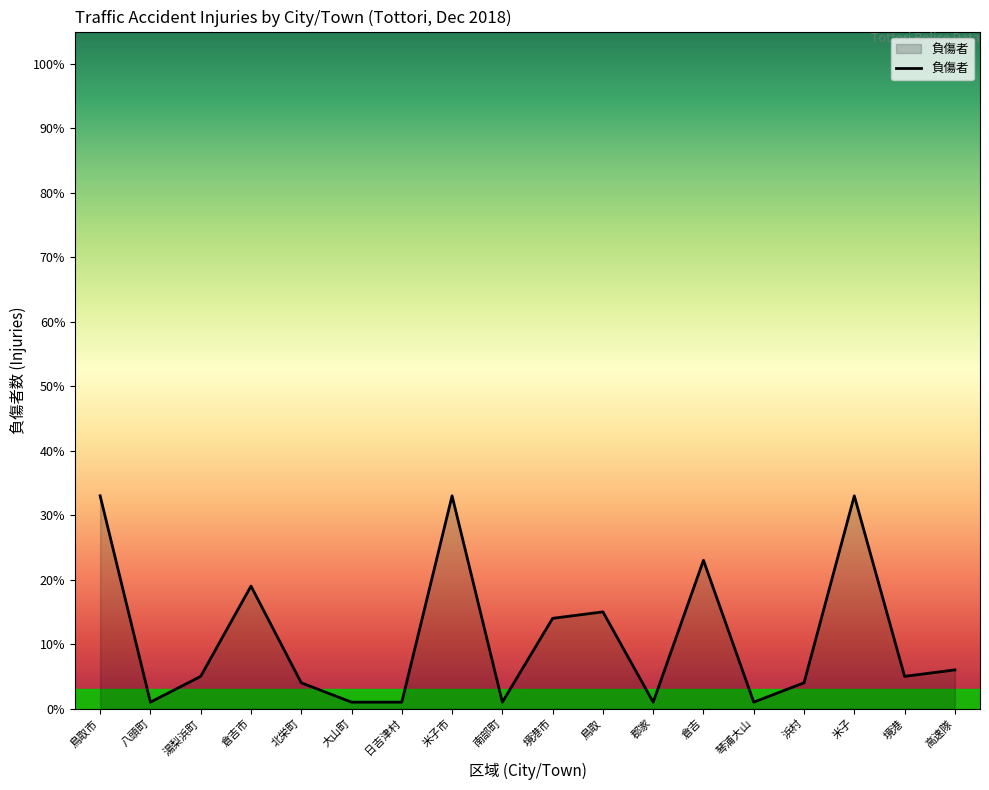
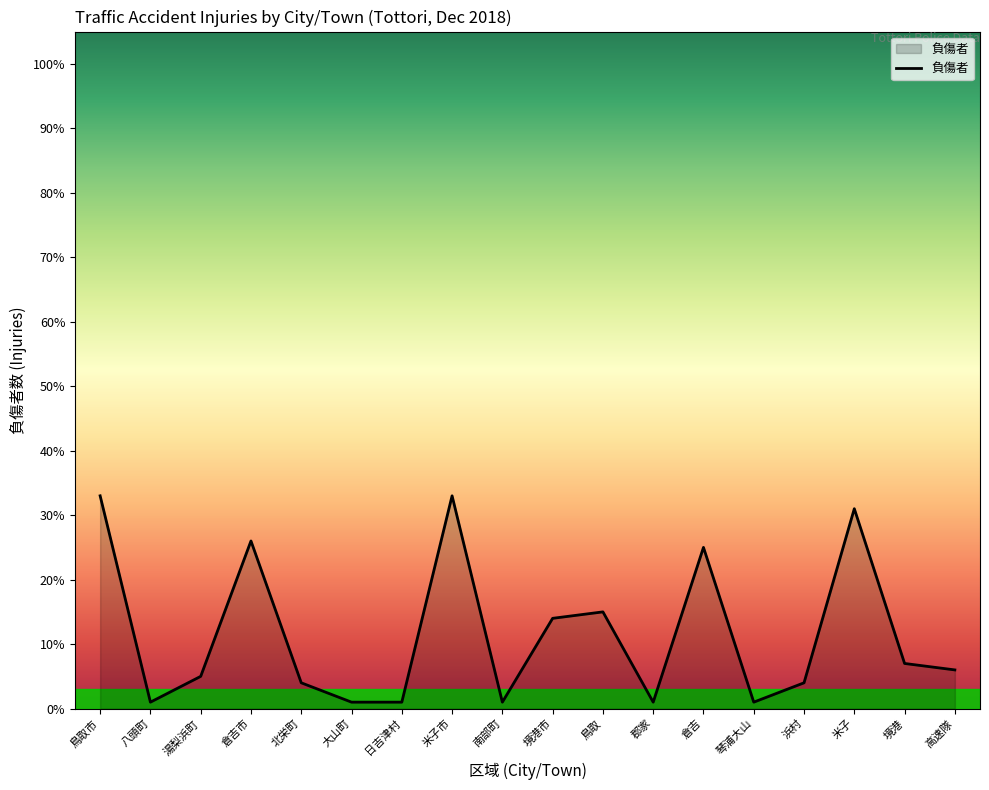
  {
    "鳥取市": "33%",
    "湯梨浜町": "5%",
-   "倉吉市": "19%",
+   "倉吉市": "26%",
    "北栄町": "4%",
    "米子市": "33%",
    "境港市": "14%",
    "鳥取": "15%",
-   "倉吉": "23%",
+   "倉吉": "25%",
    "浜村": "4%",
-   "米子": "33%",
-   "境港": "5%",
+   "米子": "31%",
+   "境港": "7%",
    "高速隊": "6%"
  }
